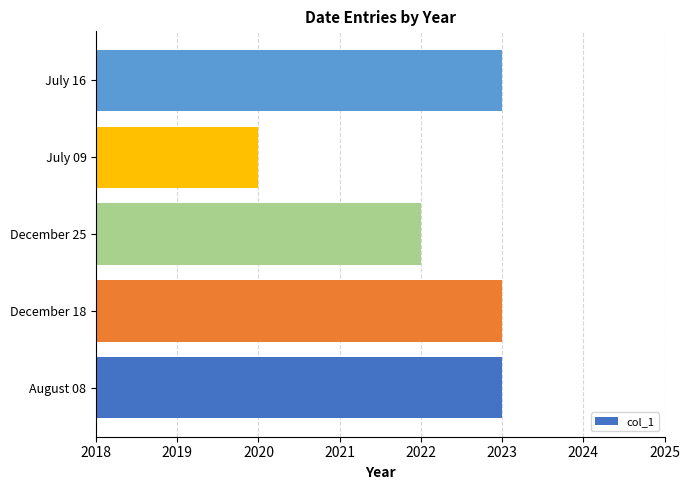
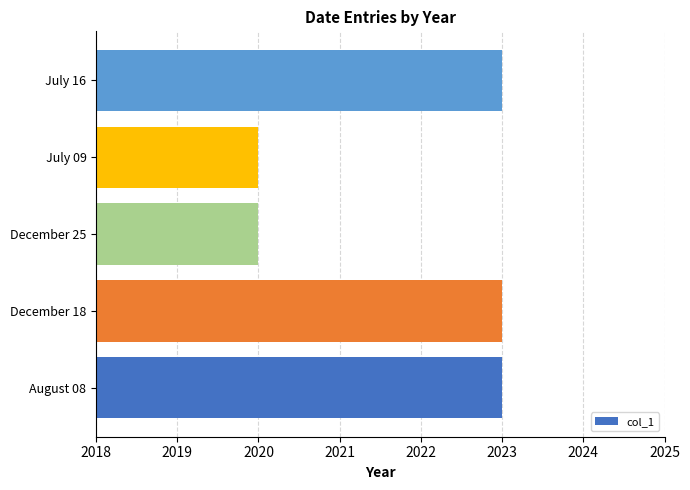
  {
    "July 16": 2023,
    "July 09": 2020,
-   "December 25": 2022,
+   "December 25": 2020,
    "December 18": 2023,
    "August 08": 2023
  }
